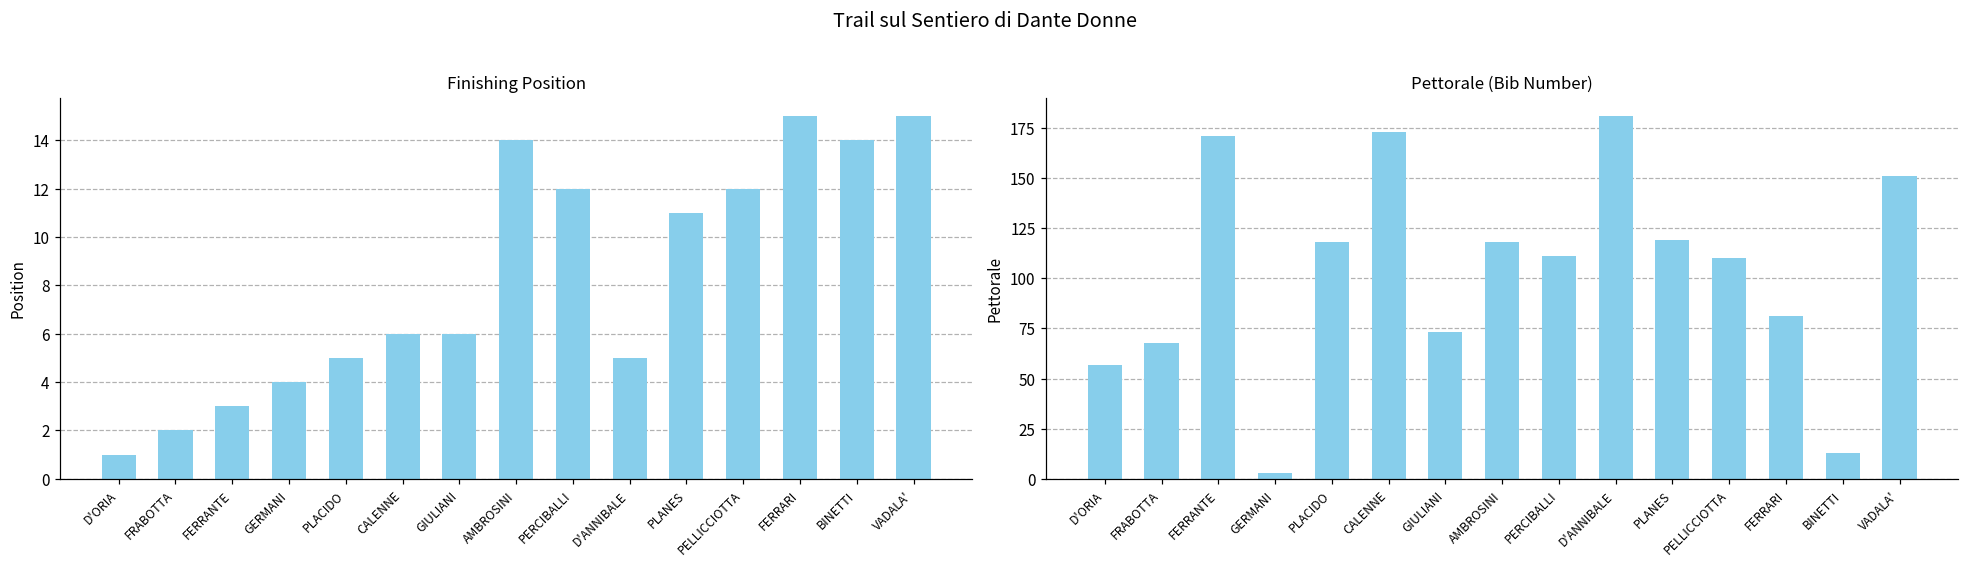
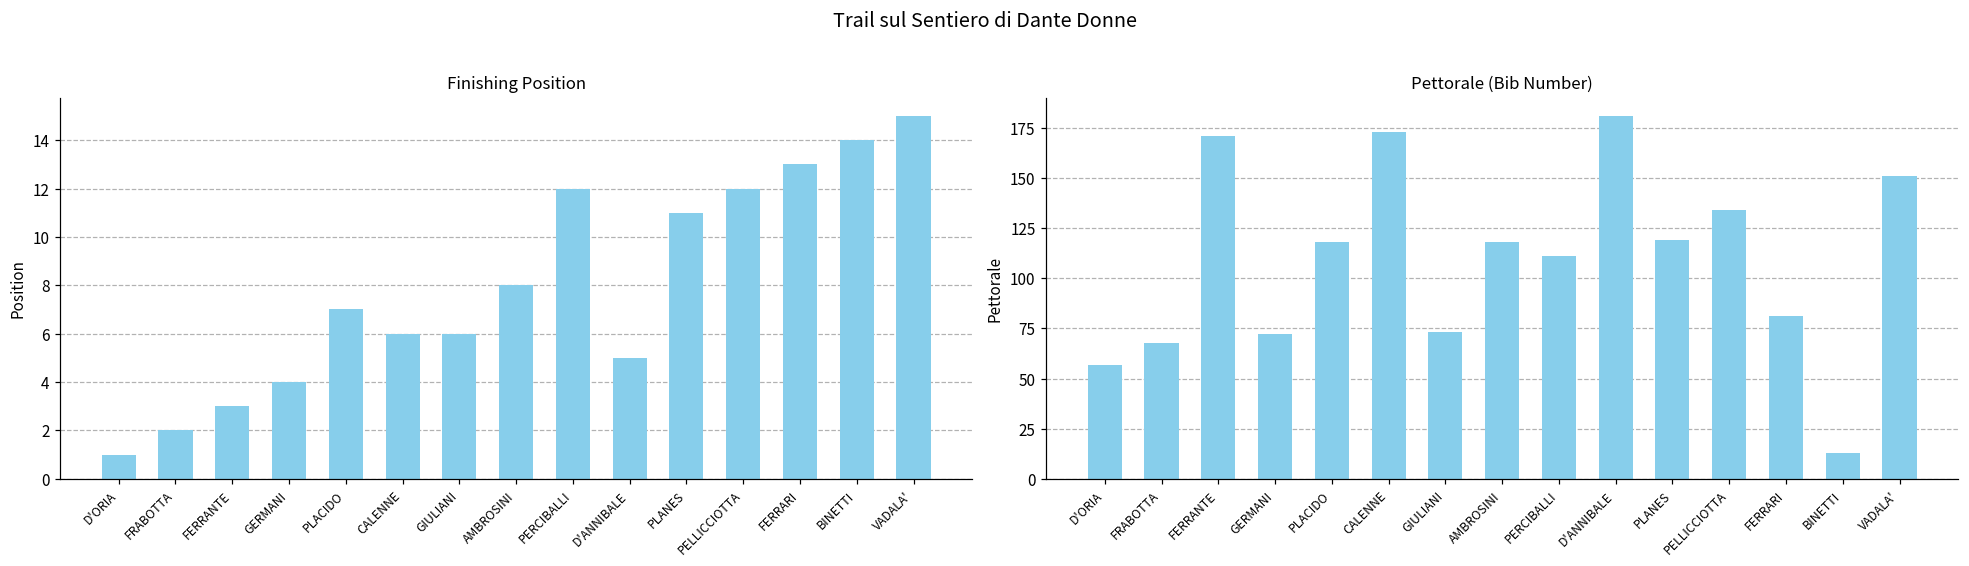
  {
    "Finishing Position": {
      "D'ORIA": 1,
      "FRABOTTA": 2,
      "FERRANTE": 3,
      "GERMANI": 4,
-     "PLACIDO": 5,
+     "PLACIDO": 7,
      "CALENNE": 6,
      "GIULIANI": 6,
-     "AMBROSINI": 14,
+     "AMBROSINI": 8,
      "PERCIBALLI": 12,
      "D'ANNIBALE": 5,
      "PLANES": 11,
      "PELLICCIOTTA": 12,
-     "FERRARI": 15,
+     "FERRARI": 13,
      "BINETTI": 14,
      "VADALA'": 15
    },
    "Pettorale (Bib Number)": {
      "D'ORIA": 57,
      "FRABOTTA": 68,
      "FERRANTE": 171,
-     "GERMANI": 3,
+     "GERMANI": 72,
      "PLACIDO": 118,
      "CALENNE": 173,
      "GIULIANI": 73,
      "AMBROSINI": 118,
      "PERCIBALLI": 111,
      "D'ANNIBALE": 181,
      "PLANES": 119,
-     "PELLICCIOTTA": 110,
+     "PELLICCIOTTA": 134,
      "FERRARI": 81,
      "BINETTI": 13,
      "VADALA'": 151
    }
  }
